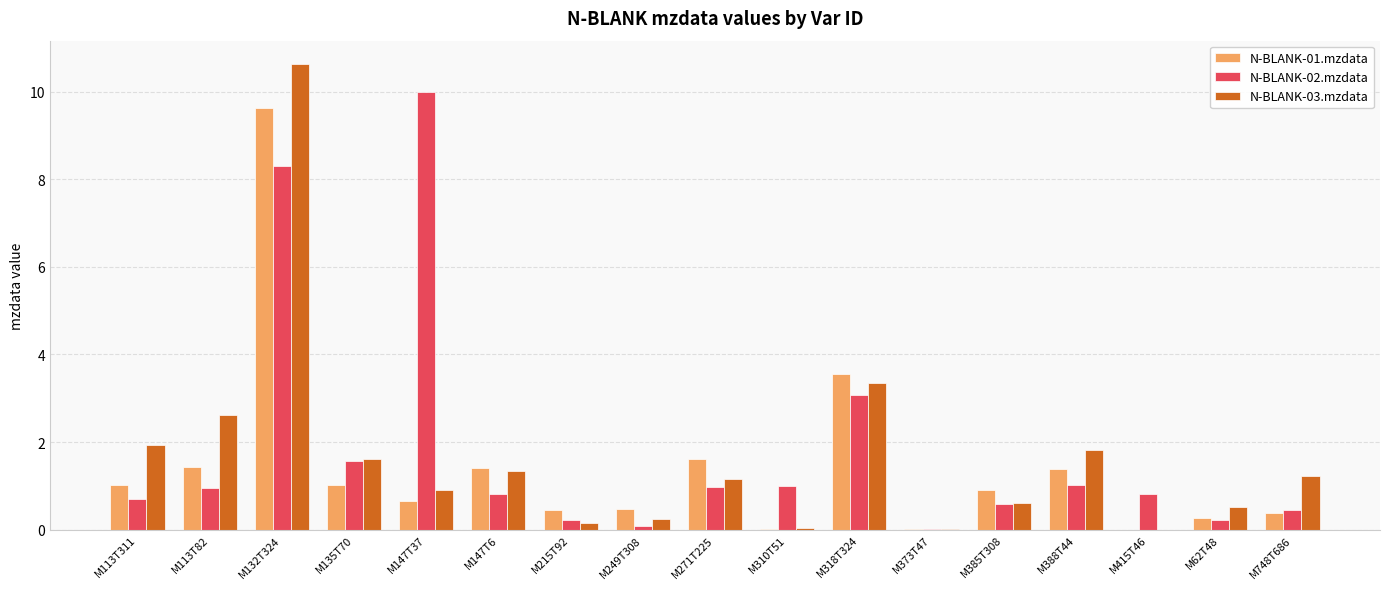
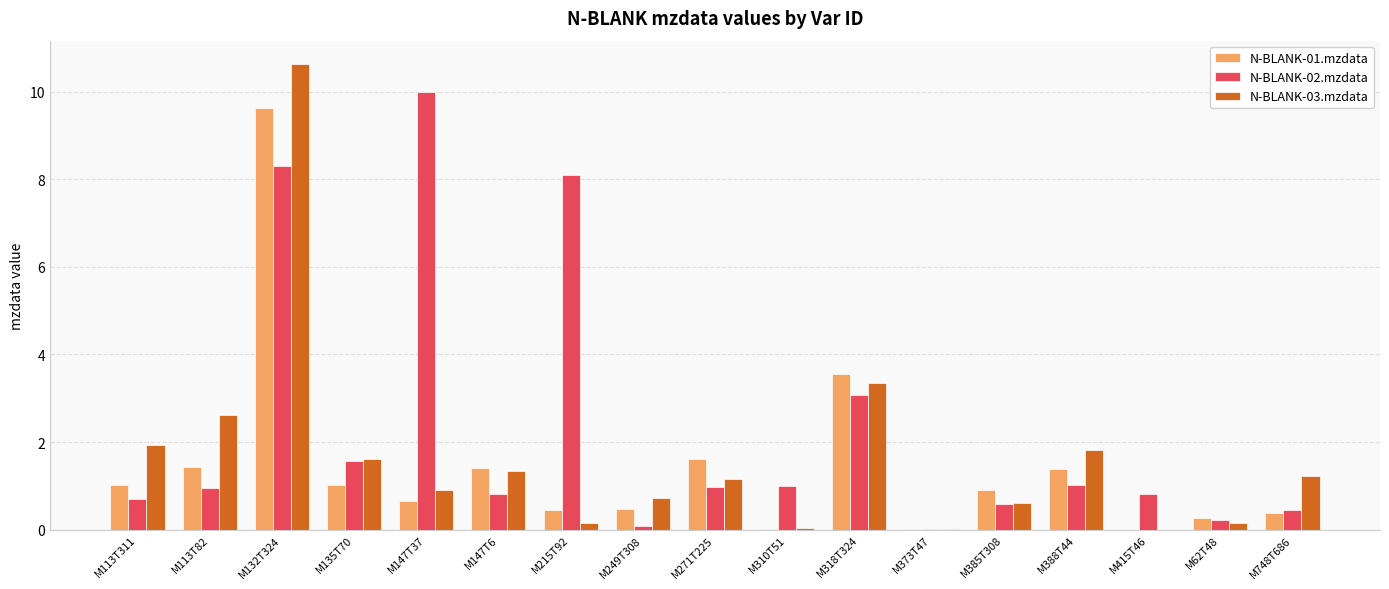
  {
    "N-BLANK-01.mzdata": {
      "M113T311": 1.0,
      "M113T82": 1.4,
      "M132T324": 9.6,
      "M135T70": 1.0,
      "M147T37": 0.6,
      "M147T6": 1.4,
      "M215T92": 0.5,
      "M249T308": 0.5,
      "M271T225": 1.6,
      "M318T324": 3.6,
      "M385T308": 0.9,
      "M388T44": 1.4,
      "M62T48": 0.3,
      "M748T686": 0.4
    },
    "N-BLANK-02.mzdata": {
      "M113T311": 0.7,
      "M113T82": 1.0,
      "M132T324": 8.3,
      "M135T70": 1.6,
      "M147T37": 10.0,
      "M147T6": 0.8,
-     "M215T92": 0.2,
+     "M215T92": 8.1,
      "M249T308": 0.1,
      "M271T225": 1.0,
      "M310T51": 1.0,
      "M318T324": 3.1,
      "M385T308": 0.6,
      "M388T44": 1.0,
      "M415T46": 0.8,
      "M62T48": 0.2,
      "M748T686": 0.4
    },
    "N-BLANK-03.mzdata": {
      "M113T311": 1.9,
      "M113T82": 2.6,
      "M132T324": 10.6,
      "M135T70": 1.6,
      "M147T37": 0.9,
      "M147T6": 1.3,
      "M215T92": 0.2,
-     "M249T308": 0.2,
+     "M249T308": 0.7,
      "M271T225": 1.2,
      "M318T324": 3.3,
      "M385T308": 0.6,
      "M388T44": 1.8,
-     "M62T48": 0.5,
+     "M62T48": 0.2,
      "M748T686": 1.2
    }
  }
